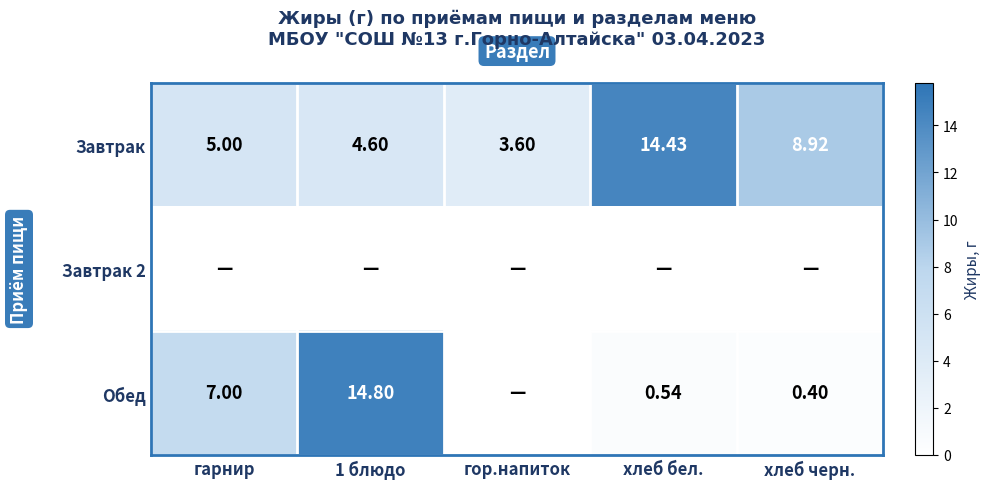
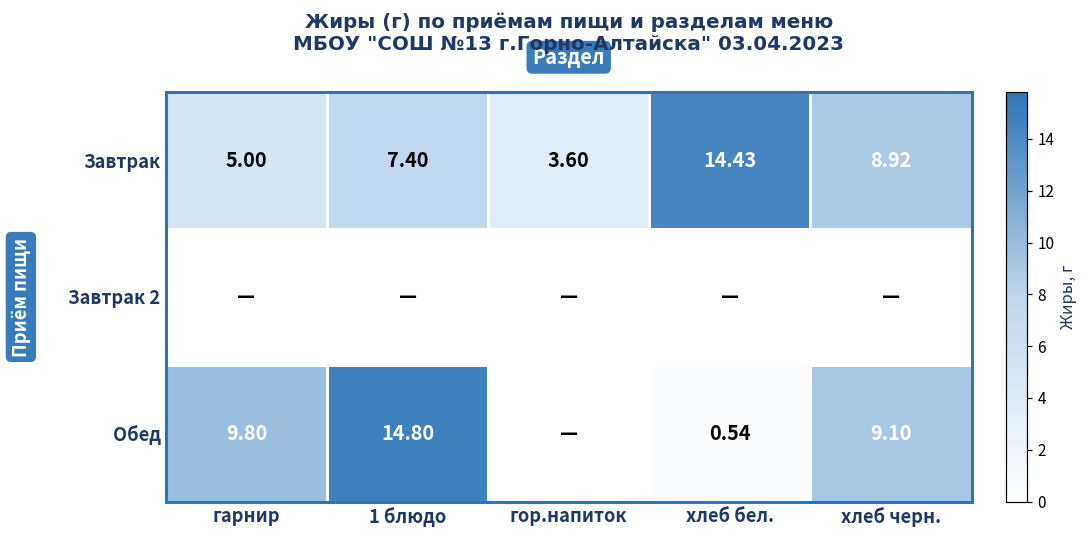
  {
    "Завтрак": {
      "гарнир": 5.00,
-     "1 блюдо": 4.60,
+     "1 блюдо": 7.40,
      "гор.напиток": 3.60,
      "хлеб бел.": 14.43,
      "хлеб черн.": 8.92
    },
    "Обед": {
-     "гарнир": 7.00,
+     "гарнир": 9.80,
      "1 блюдо": 14.80,
      "хлеб бел.": 0.54,
-     "хлеб черн.": 0.40
+     "хлеб черн.": 9.10
    }
  }
